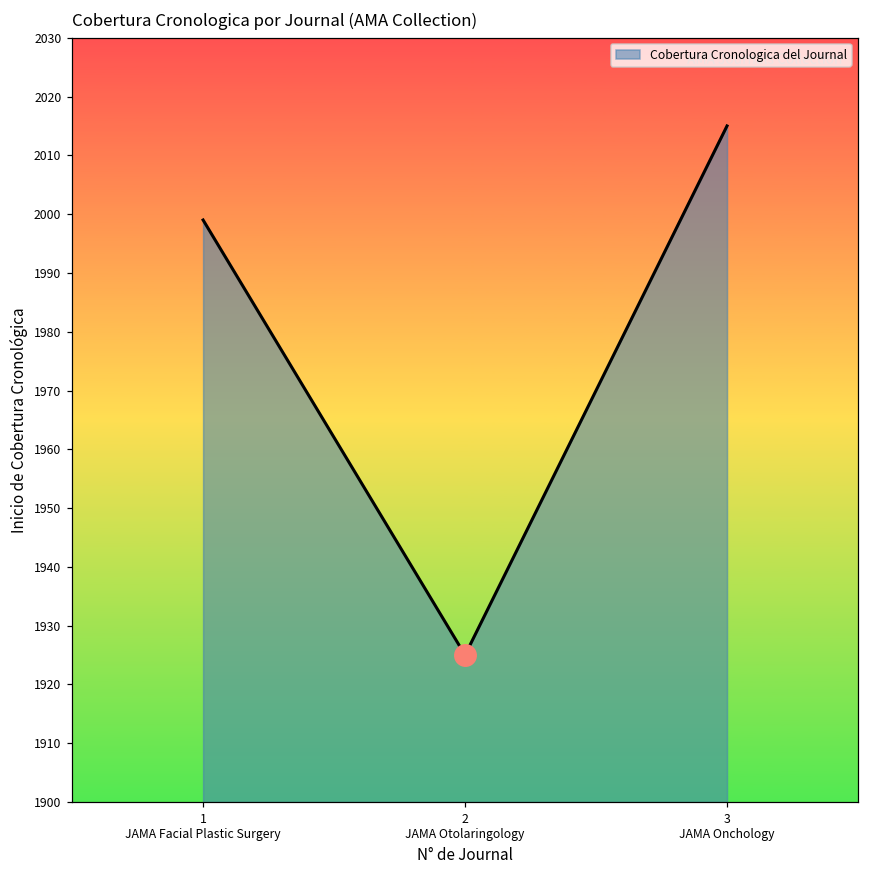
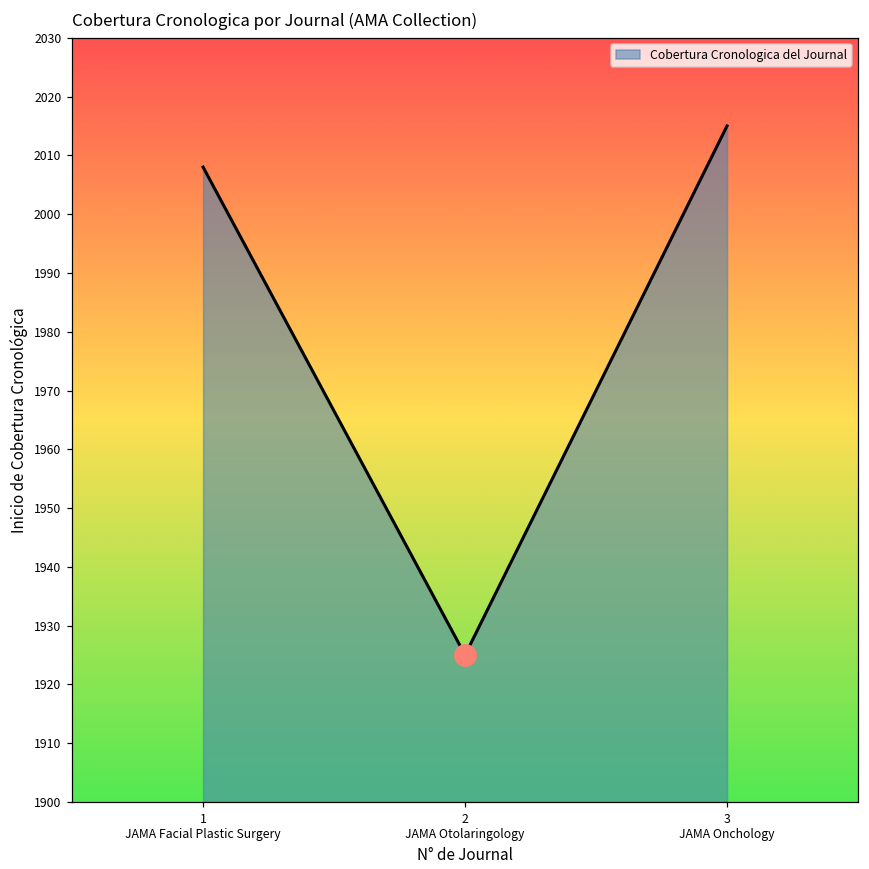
  {
    "Cobertura Cronologica del Journal": {
-     "1 JAMA Facial Plastic Surgery": 1999,
+     "1 JAMA Facial Plastic Surgery": 2008,
      "3 JAMA Onchology": 2015
    }
  }
